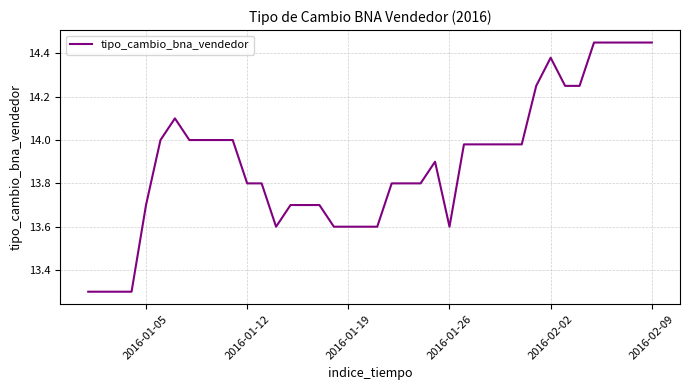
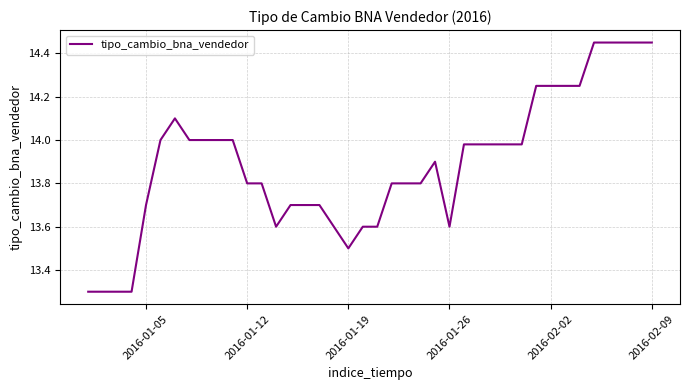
  {
    "2016-01-05": 13.70,
    "2016-01-12": 13.80,
-   "2016-01-19": 13.6,
+   "2016-01-19": 13.5,
    "2016-01-26": 13.60,
-   "2016-02-02": 14.38,
+   "2016-02-02": 14.25,
    "2016-02-09": 14.45
  }
